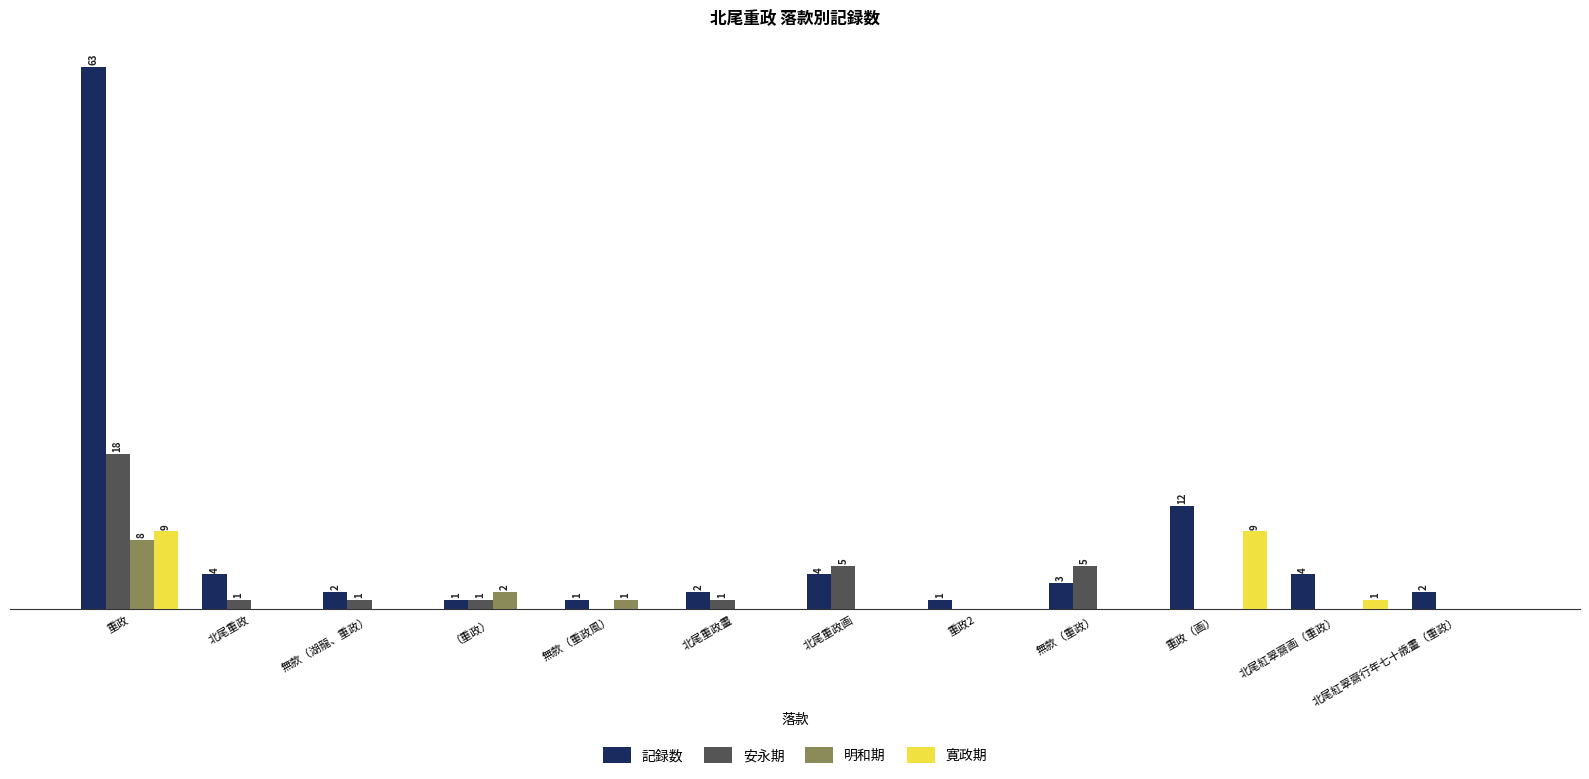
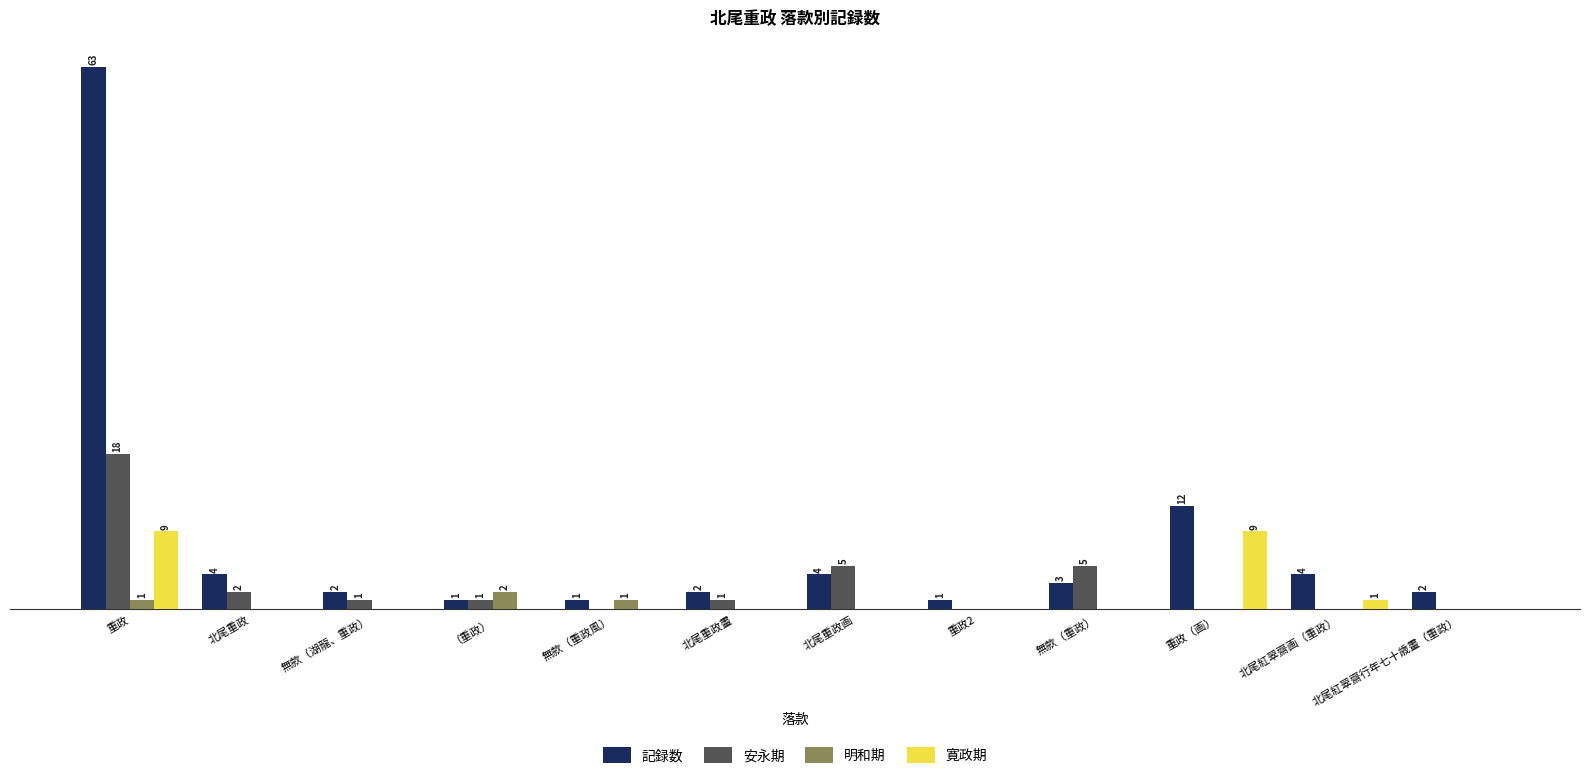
  {
    "記録数": {
      "重政": 63,
      "北尾重政": 4,
      "無款（湖龍、重政）": 2,
      "（重政）": 1,
      "無款（重政風）": 1,
      "北尾重政畫": 2,
      "北尾重政画": 4,
      "重政2": 1,
      "無款（重政）": 3,
      "重政（画）": 12,
      "北尾紅翠齋画（重政）": 4,
      "北尾紅翠齋行年七十歳畫（重政）": 2
    },
    "安永期": {
      "重政": 18,
-     "北尾重政": 1,
+     "北尾重政": 2,
      "無款（湖龍、重政）": 1,
      "（重政）": 1,
      "北尾重政畫": 1,
      "北尾重政画": 5,
      "無款（重政）": 5
    },
    "明和期": {
-     "重政": 8,
+     "重政": 1,
      "（重政）": 2,
      "無款（重政風）": 1
    },
    "寛政期": {
      "重政": 9,
      "重政（画）": 9,
      "北尾紅翠齋画（重政）": 1
    }
  }
